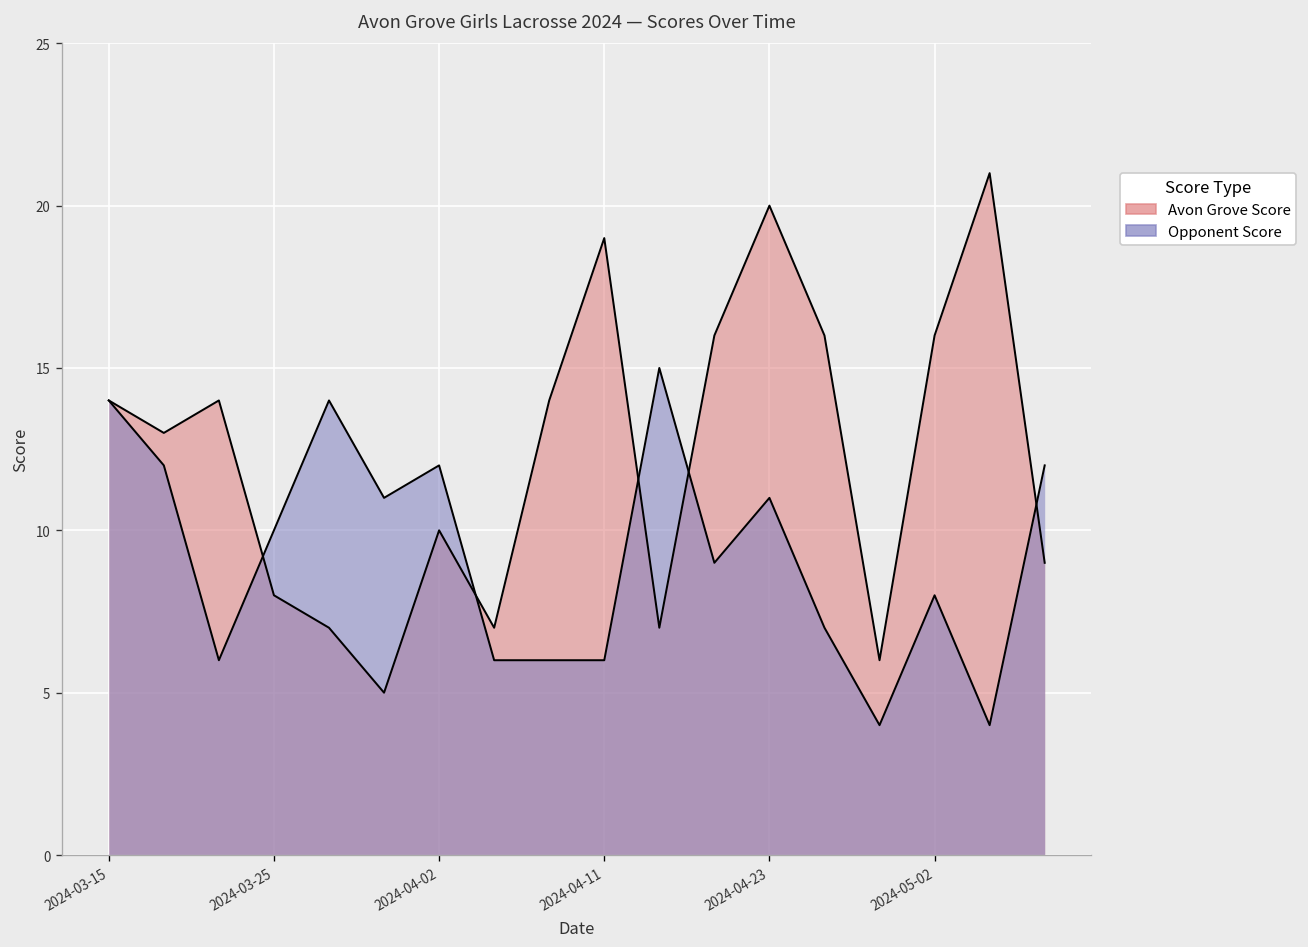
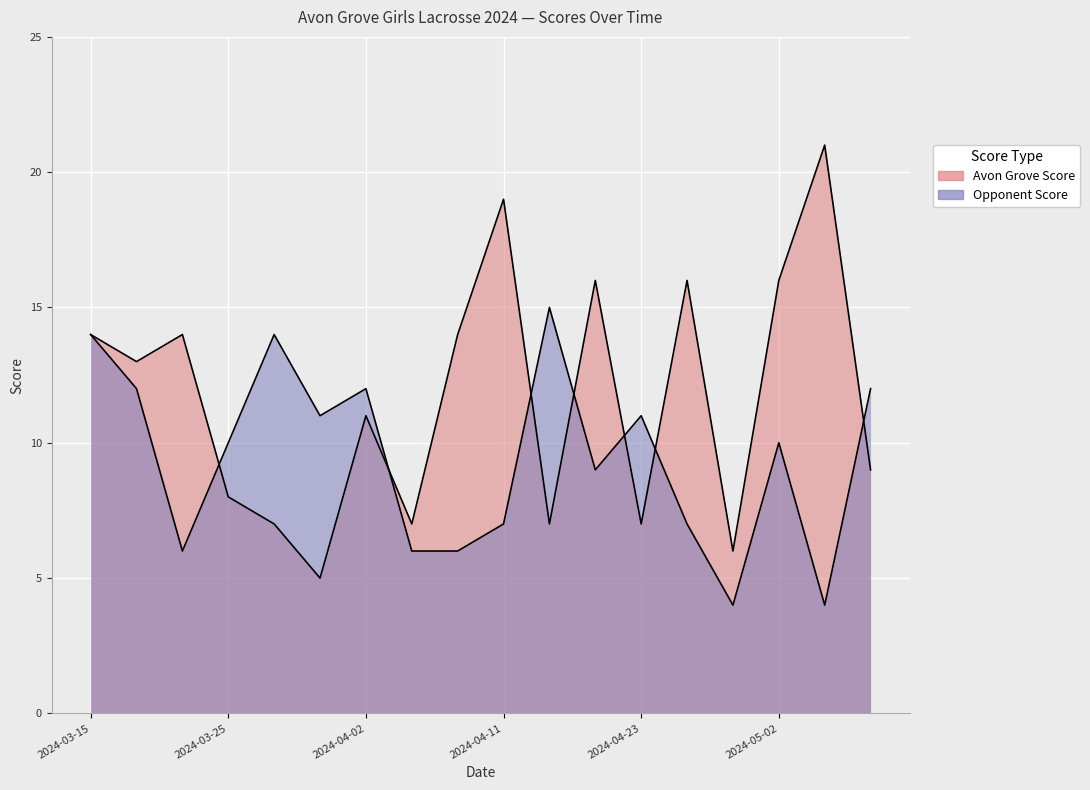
  {
    "Avon Grove Score": {
      "2024-03-25": 8,
-     "2024-04-02": 10,
+     "2024-04-02": 11,
      "2024-04-11": 19,
-     "2024-04-23": 20,
+     "2024-04-23": 7,
      "2024-05-02": 16
    },
    "Opponent Score": {
      "2024-03-25": 10,
      "2024-04-02": 12,
-     "2024-04-11": 6,
+     "2024-04-11": 7,
      "2024-04-23": 11,
-     "2024-05-02": 8
+     "2024-05-02": 10
    }
  }
